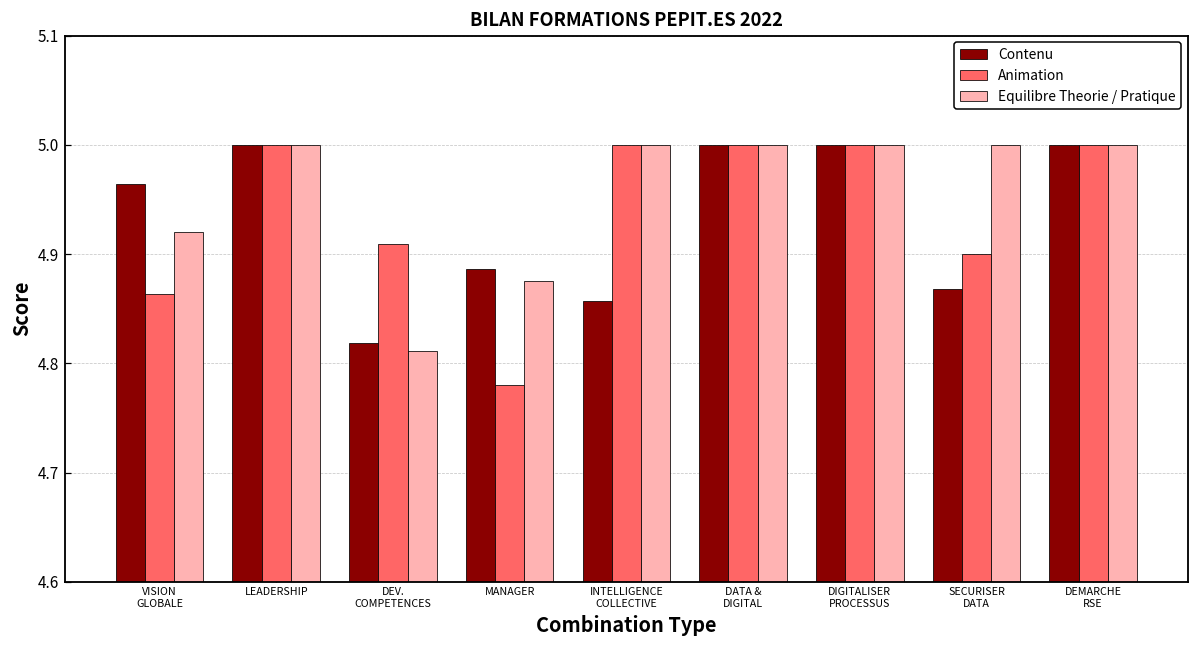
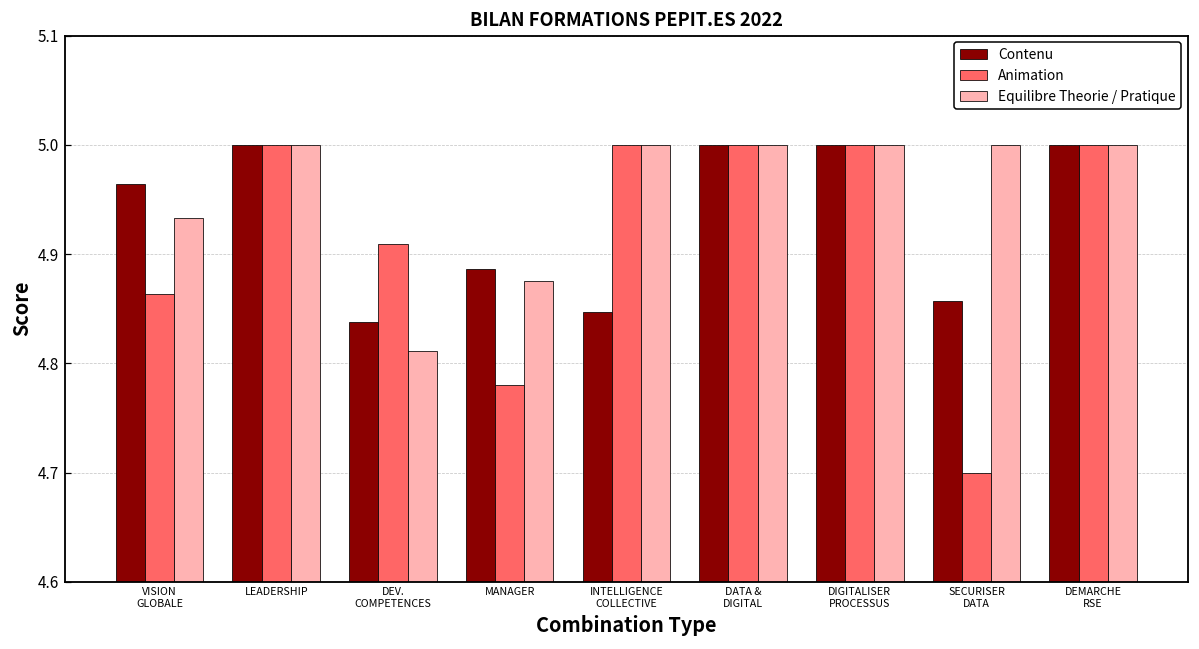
  {
    "Contenu": {
      "VISION GLOBALE": 4.96,
      "LEADERSHIP": 5.00,
-     "DEV. COMPETENCES": 4.82,
+     "DEV. COMPETENCES": 4.84,
      "MANAGER": 4.89,
-     "INTELLIGENCE COLLECTIVE": 4.86,
+     "INTELLIGENCE COLLECTIVE": 4.85,
      "DATA & DIGITAL": 5.00,
      "DIGITALISER PROCESSUS": 5.00,
-     "SECURISER DATA": 4.87,
+     "SECURISER DATA": 4.86,
      "DEMARCHE RSE": 5.00
    },
    "Animation": {
      "VISION GLOBALE": 4.86,
      "LEADERSHIP": 5.0,
      "DEV. COMPETENCES": 4.91,
      "MANAGER": 4.78,
      "INTELLIGENCE COLLECTIVE": 5.0,
      "DATA & DIGITAL": 5.0,
      "DIGITALISER PROCESSUS": 5.0,
-     "SECURISER DATA": 4.9,
+     "SECURISER DATA": 4.7,
      "DEMARCHE RSE": 5.0
    },
    "Equilibre Theorie / Pratique": {
-     "VISION GLOBALE": 4.92,
+     "VISION GLOBALE": 4.93,
      "LEADERSHIP": 5.00,
      "DEV. COMPETENCES": 4.81,
      "MANAGER": 4.88,
      "INTELLIGENCE COLLECTIVE": 5.00,
      "DATA & DIGITAL": 5.00,
      "DIGITALISER PROCESSUS": 5.00,
      "SECURISER DATA": 5.00,
      "DEMARCHE RSE": 5.00
    }
  }
